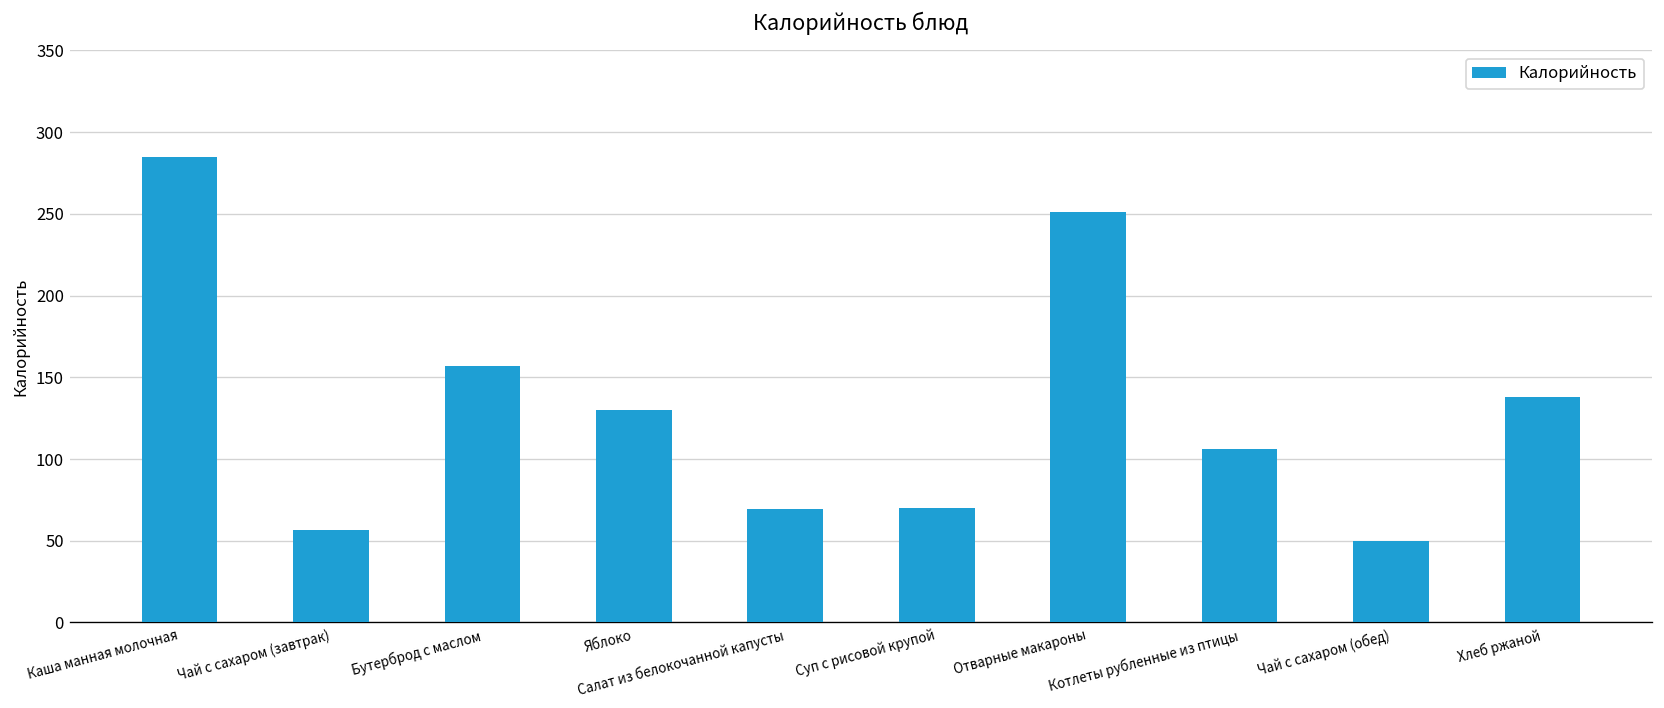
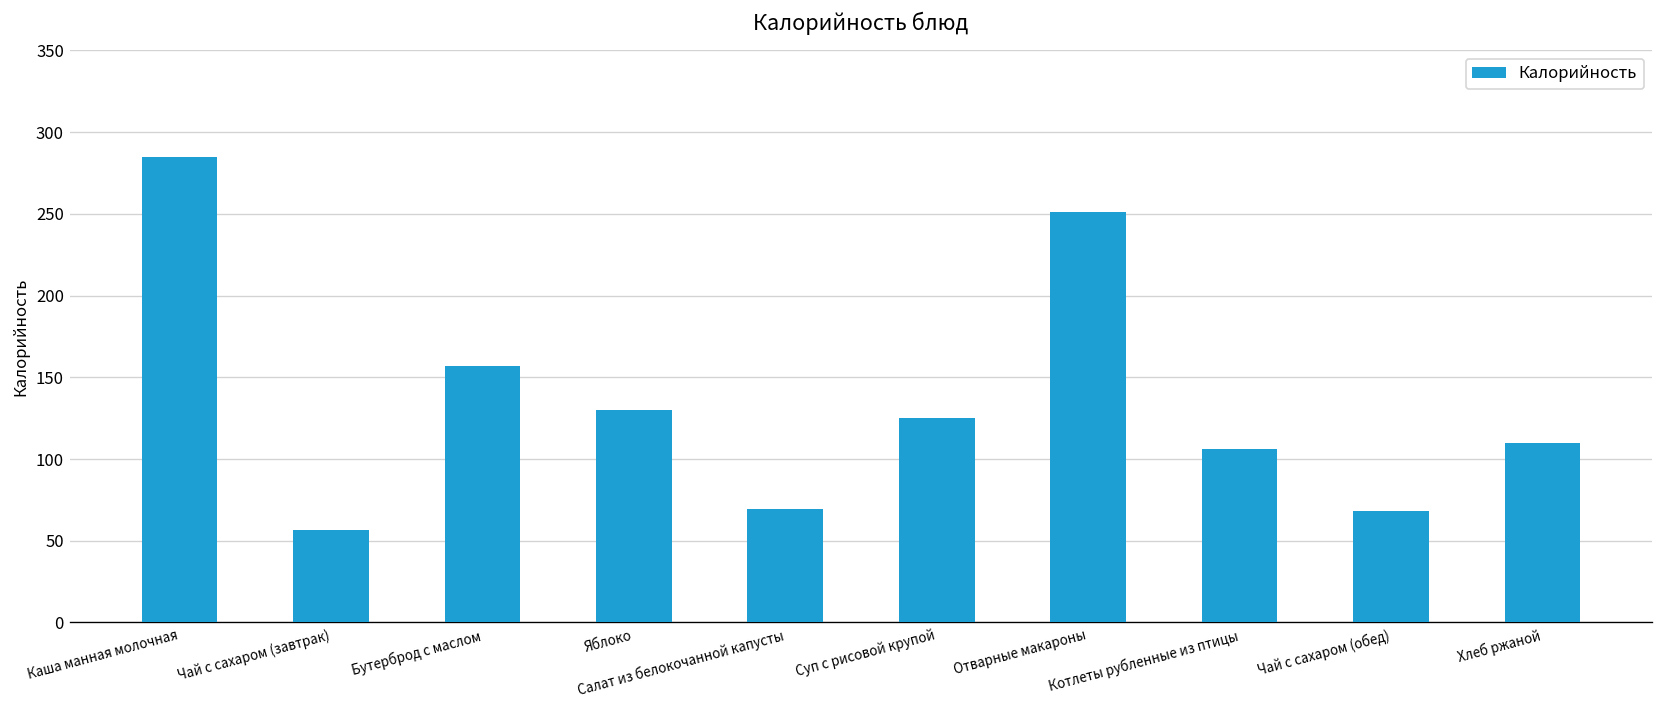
  {
    "Каша манная молочная": 285,
    "Чай с сахаром (завтрак)": 57,
    "Бутерброд с маслом": 157,
    "Яблоко": 130,
    "Салат из белокочанной капусты": 70,
-   "Суп с рисовой крупой": 70,
+   "Суп с рисовой крупой": 125,
    "Отварные макароны": 251,
    "Котлеты рубленные из птицы": 106,
-   "Чай с сахаром (обед)": 50,
-   "Хлеб ржаной": 138
+   "Чай с сахаром (обед)": 68,
+   "Хлеб ржаной": 110
  }
